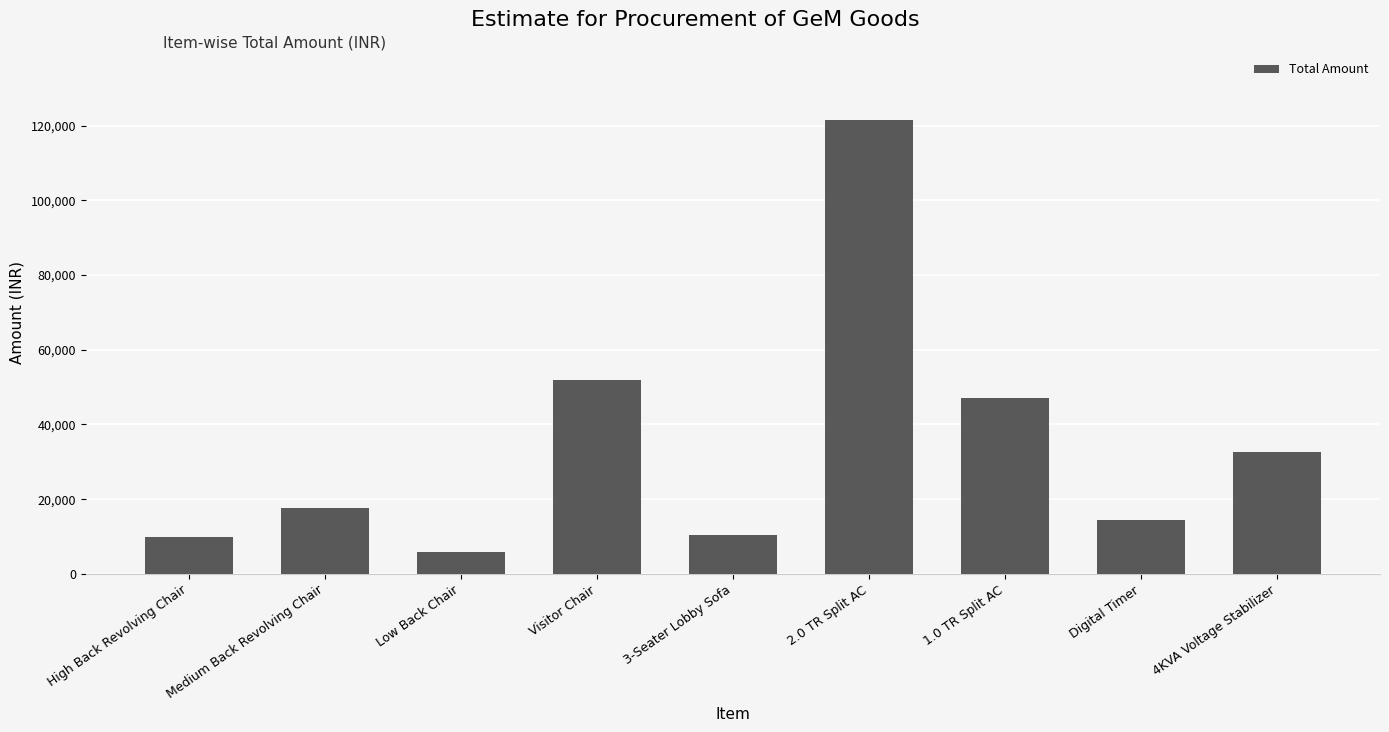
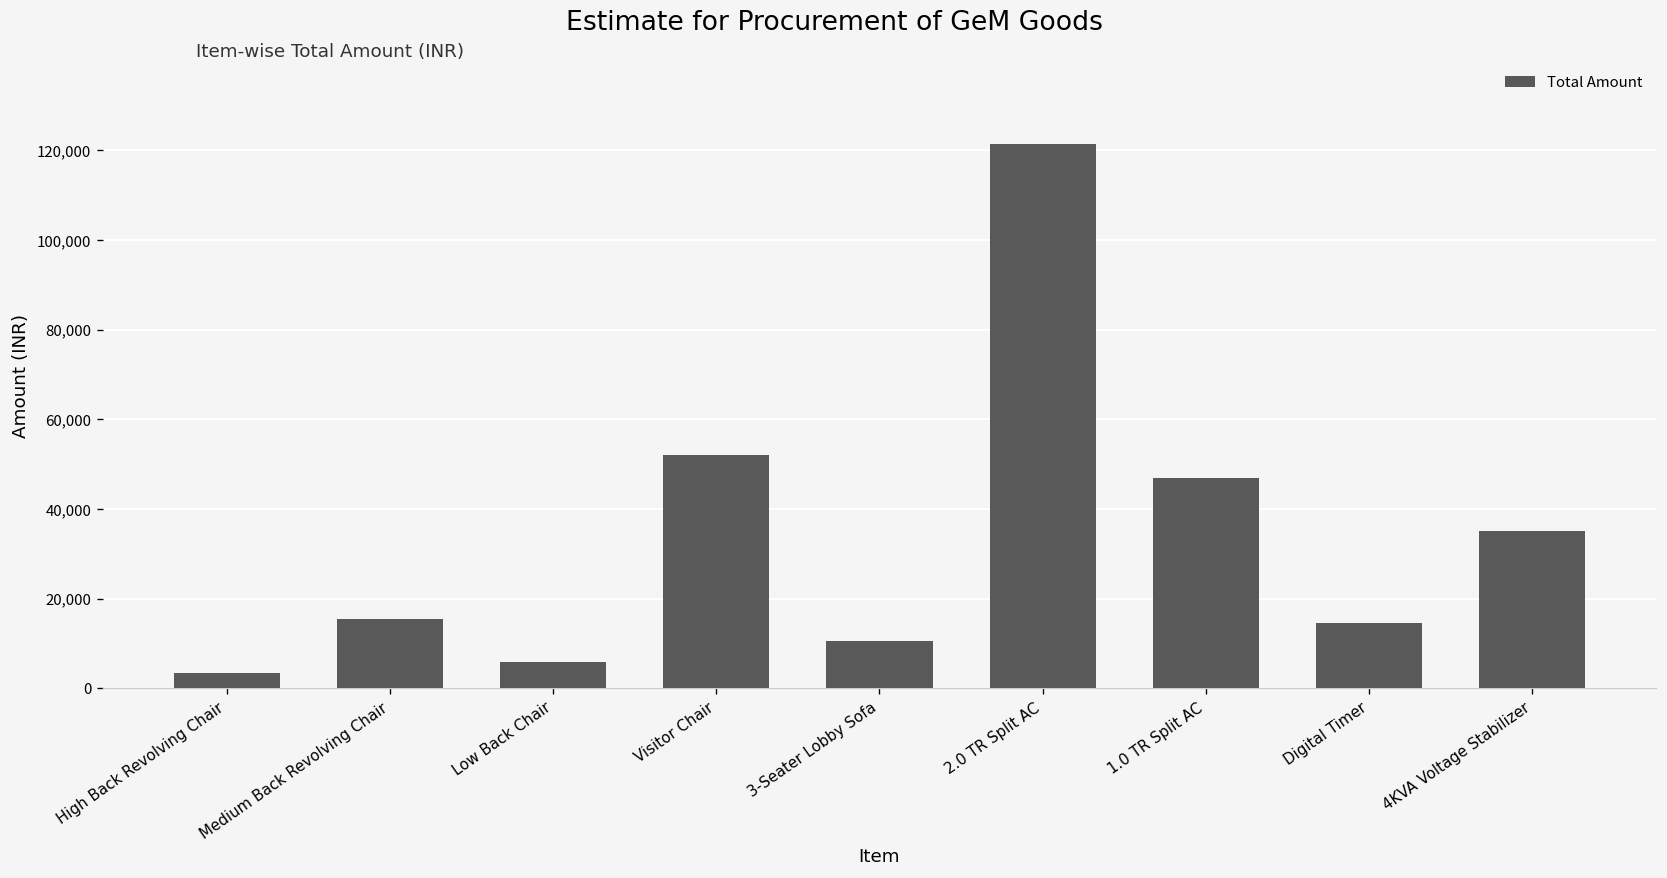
  {
-   "High Back Revolving Chair": "10,000",
-   "Medium Back Revolving Chair": "18,000",
+   "High Back Revolving Chair": "3,000",
+   "Medium Back Revolving Chair": "15,000",
    "Low Back Chair": "6,000",
    "Visitor Chair": "52,000",
    "3-Seater Lobby Sofa": "11,000",
    "2.0 TR Split AC": "122,000",
    "1.0 TR Split AC": "47,000",
    "Digital Timer": "15,000",
-   "4KVA Voltage Stabilizer": "33,000"
+   "4KVA Voltage Stabilizer": "35,000"
  }
